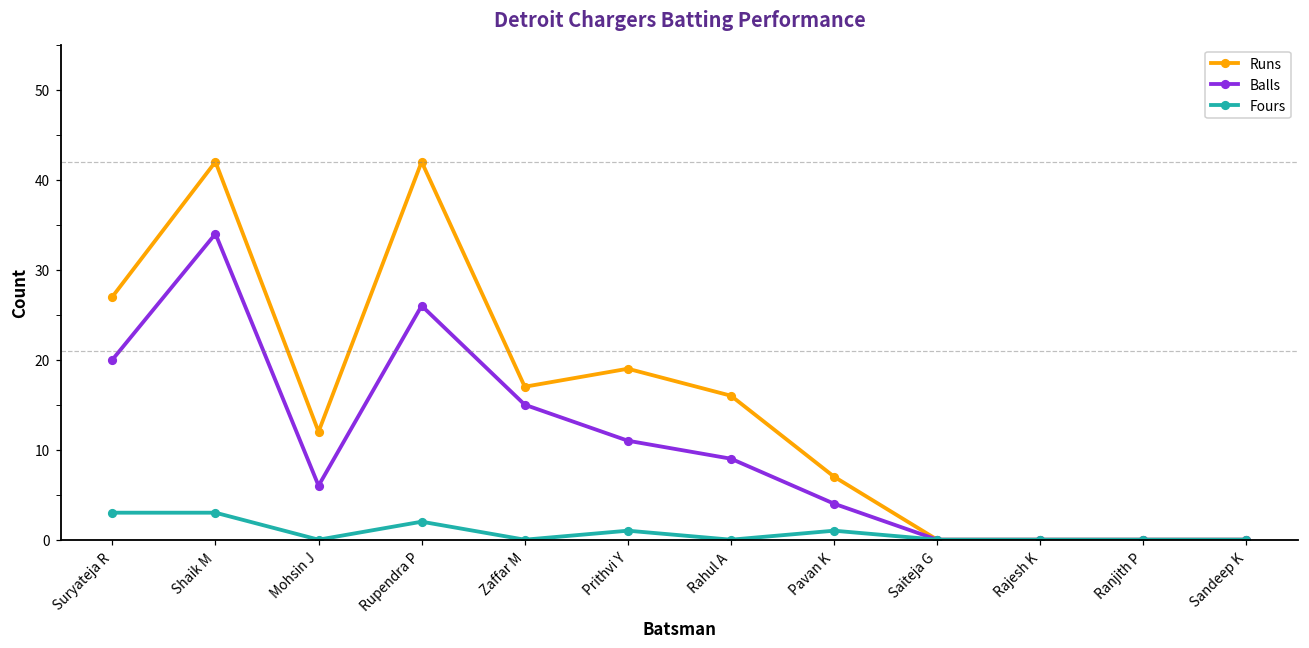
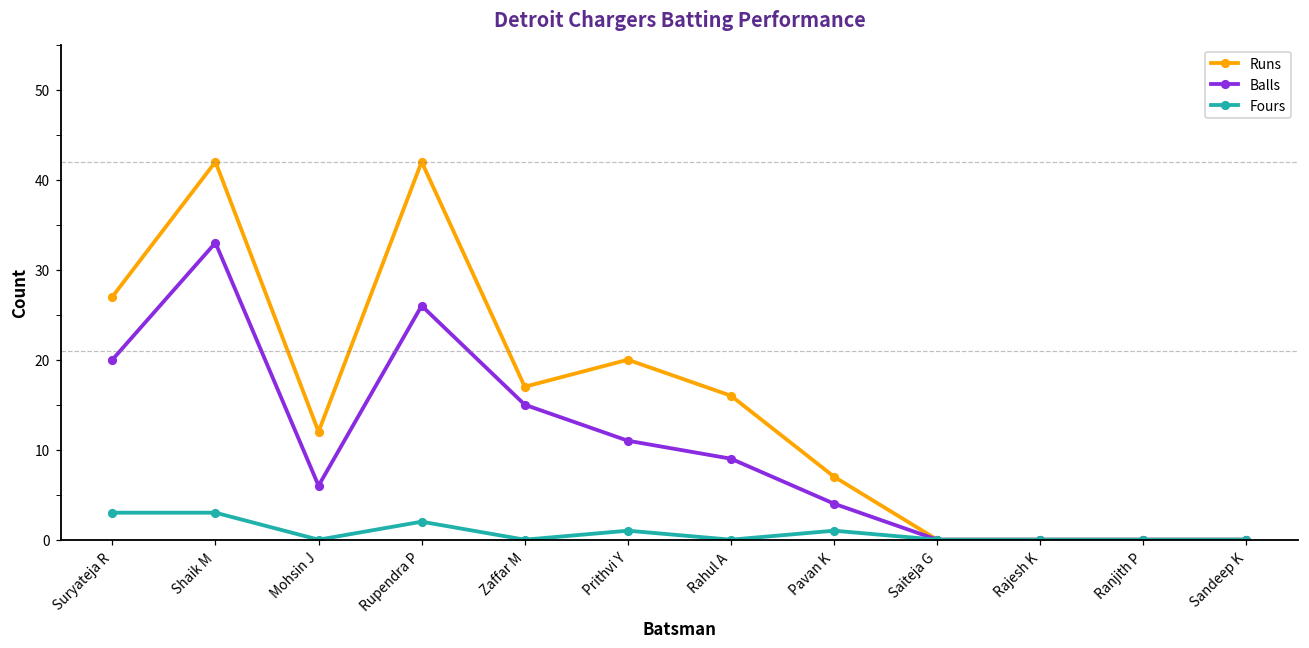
  {
    "Runs": {
      "Suryateja R": 27,
      "Shaik M": 42,
      "Mohsin J": 12,
      "Rupendra P": 42,
      "Zaffar M": 17,
-     "Prithvi Y": 19,
+     "Prithvi Y": 20,
      "Rahul A": 16,
      "Pavan K": 7
    },
    "Balls": {
      "Suryateja R": 20,
-     "Shaik M": 34,
+     "Shaik M": 33,
      "Mohsin J": 6,
      "Rupendra P": 26,
      "Zaffar M": 15,
      "Prithvi Y": 11,
      "Rahul A": 9,
      "Pavan K": 4
    },
    "Fours": {
      "Suryateja R": 3,
      "Shaik M": 3,
      "Mohsin J": 0,
      "Rupendra P": 2,
      "Zaffar M": 0,
      "Prithvi Y": 1,
      "Rahul A": 0,
      "Pavan K": 1
    }
  }
